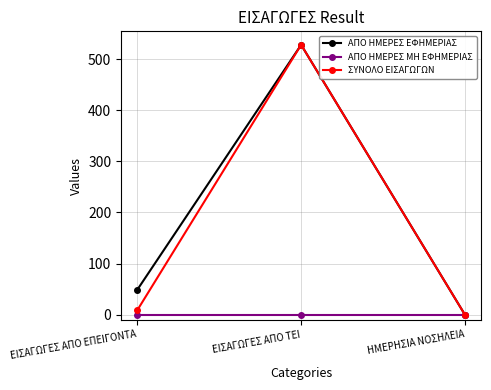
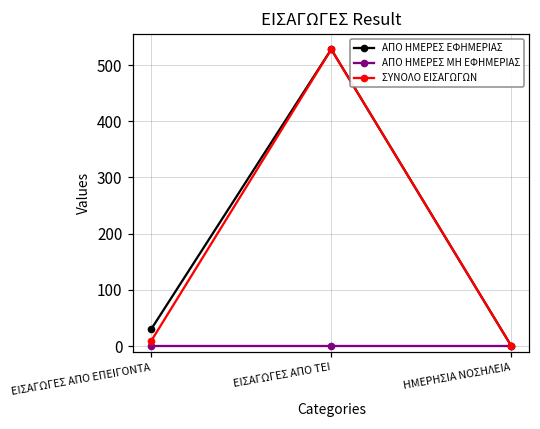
  {
    "ΑΠΟ ΗΜΕΡΕΣ ΕΦΗΜΕΡΙΑΣ": {
-     "ΕΙΣΑΓΩΓΕΣ ΑΠΟ ΕΠΕΙΓΟΝΤΑ": 50
+     "ΕΙΣΑΓΩΓΕΣ ΑΠΟ ΕΠΕΙΓΟΝΤΑ": 30
    },
    "ΑΠΟ ΗΜΕΡΕΣ ΜΗ ΕΦΗΜΕΡΙΑΣ": {
      "ΕΙΣΑΓΩΓΕΣ ΑΠΟ ΕΠΕΙΓΟΝΤΑ": 0,
      "ΕΙΣΑΓΩΓΕΣ ΑΠΟ ΤΕΙ": 0
    },
    "ΣΥΝΟΛΟ ΕΙΣΑΓΩΓΩΝ": {
      "ΕΙΣΑΓΩΓΕΣ ΑΠΟ ΕΠΕΙΓΟΝΤΑ": 10
    }
  }
